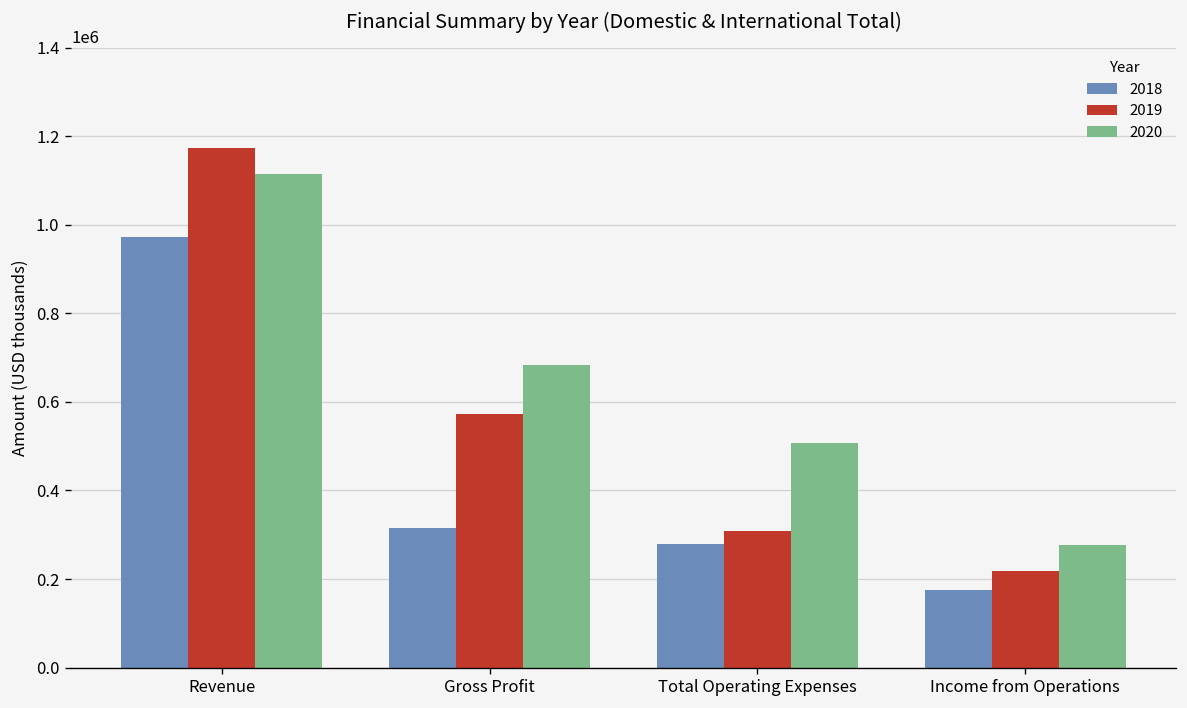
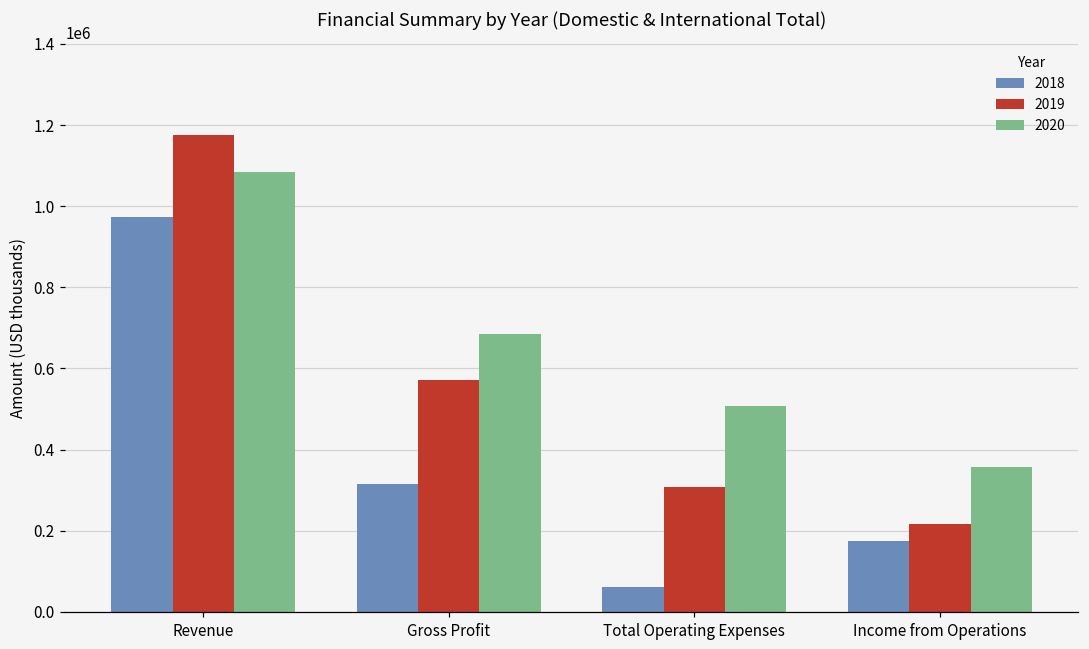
  {
    "2018": {
      "Revenue": 970000,
      "Gross Profit": 310000,
-     "Total Operating Expenses": 280000,
+     "Total Operating Expenses": 60000,
      "Income from Operations": 180000
    },
    "2019": {
      "Revenue": 1170000,
      "Gross Profit": 570000,
      "Total Operating Expenses": 310000,
      "Income from Operations": 220000
    },
    "2020": {
-     "Revenue": 1110000,
+     "Revenue": 1080000,
      "Gross Profit": 680000,
      "Total Operating Expenses": 510000,
-     "Income from Operations": 280000
+     "Income from Operations": 360000
    }
  }
